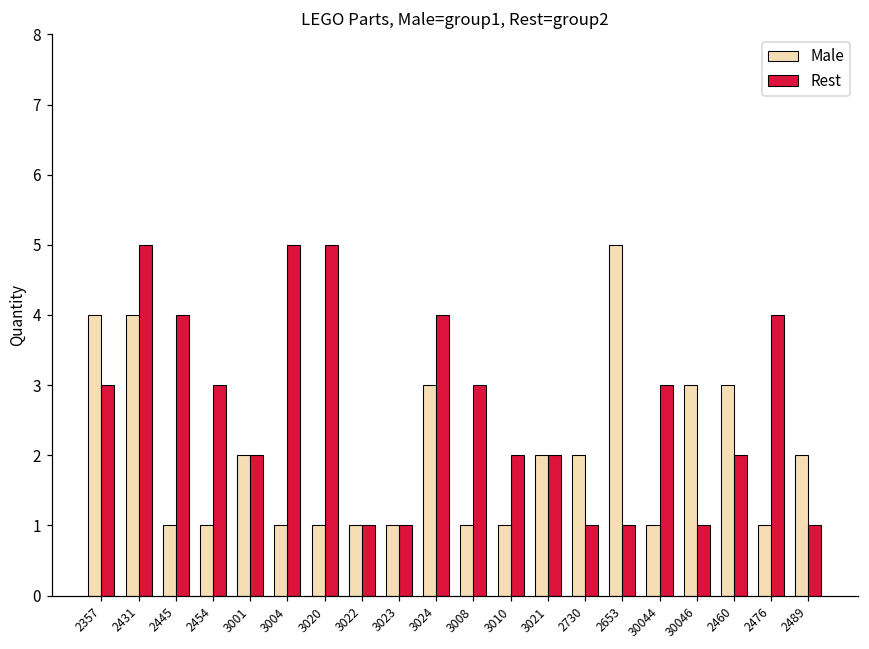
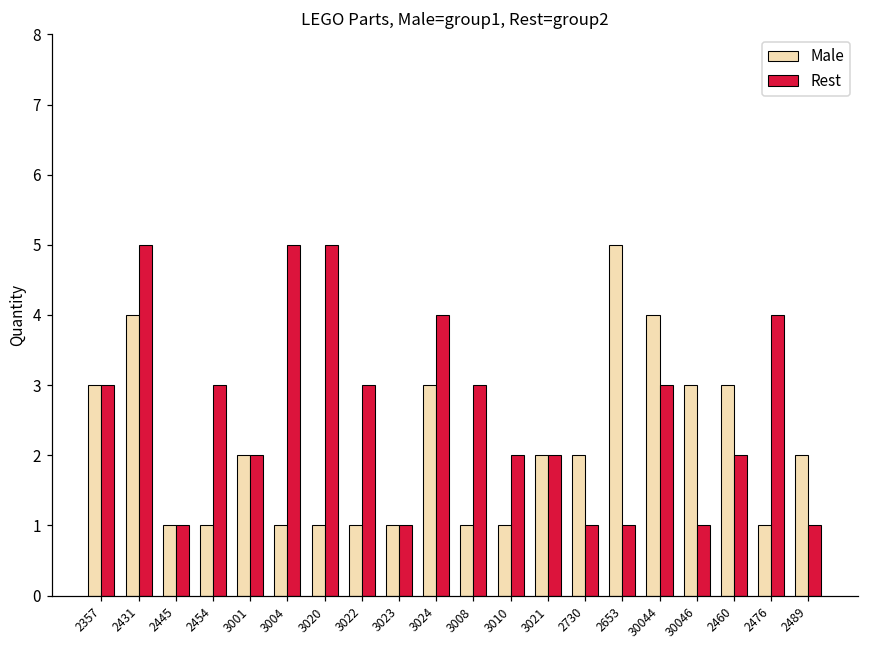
  {
    "Male": {
-     "2357": 4,
+     "2357": 3,
      "2431": 4,
      "2445": 1,
      "2454": 1,
      "3001": 2,
      "3004": 1,
      "3020": 1,
      "3022": 1,
      "3023": 1,
      "3024": 3,
      "3008": 1,
      "3010": 1,
      "3021": 2,
      "2730": 2,
      "2653": 5,
-     "30044": 1,
+     "30044": 4,
      "30046": 3,
      "2460": 3,
      "2476": 1,
      "2489": 2
    },
    "Rest": {
      "2357": 3,
      "2431": 5,
-     "2445": 4,
+     "2445": 1,
      "2454": 3,
      "3001": 2,
      "3004": 5,
      "3020": 5,
-     "3022": 1,
+     "3022": 3,
      "3023": 1,
      "3024": 4,
      "3008": 3,
      "3010": 2,
      "3021": 2,
      "2730": 1,
      "2653": 1,
      "30044": 3,
      "30046": 1,
      "2460": 2,
      "2476": 4,
      "2489": 1
    }
  }
